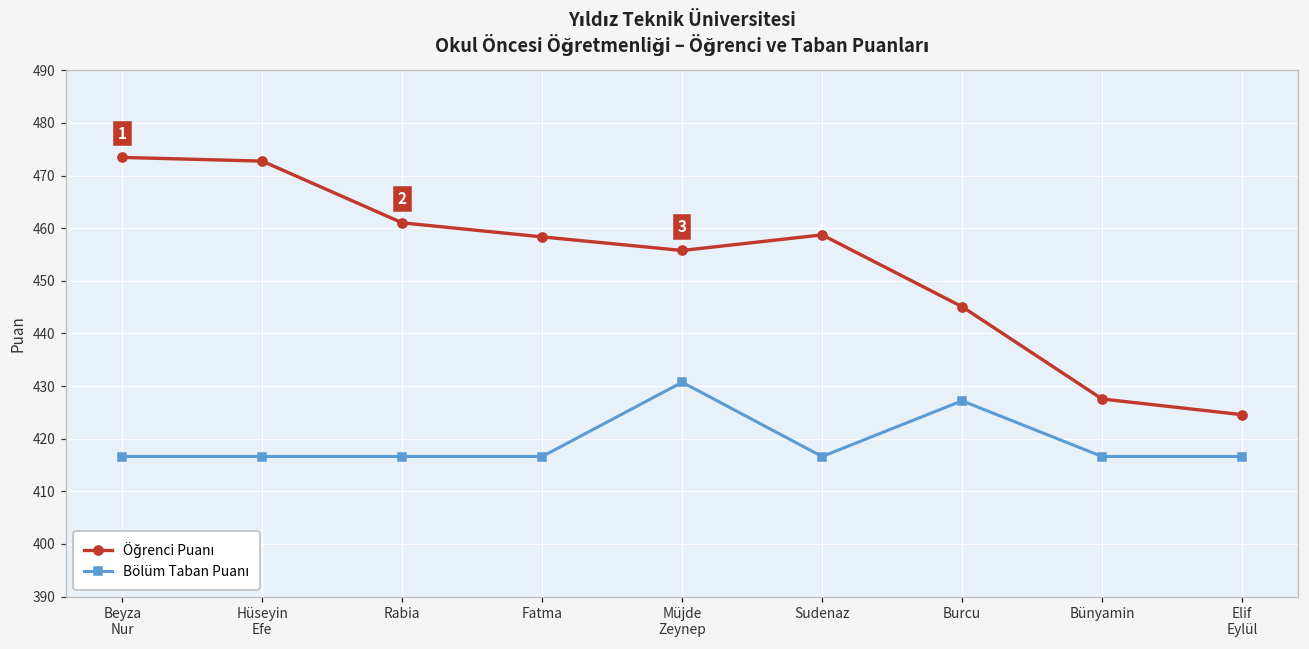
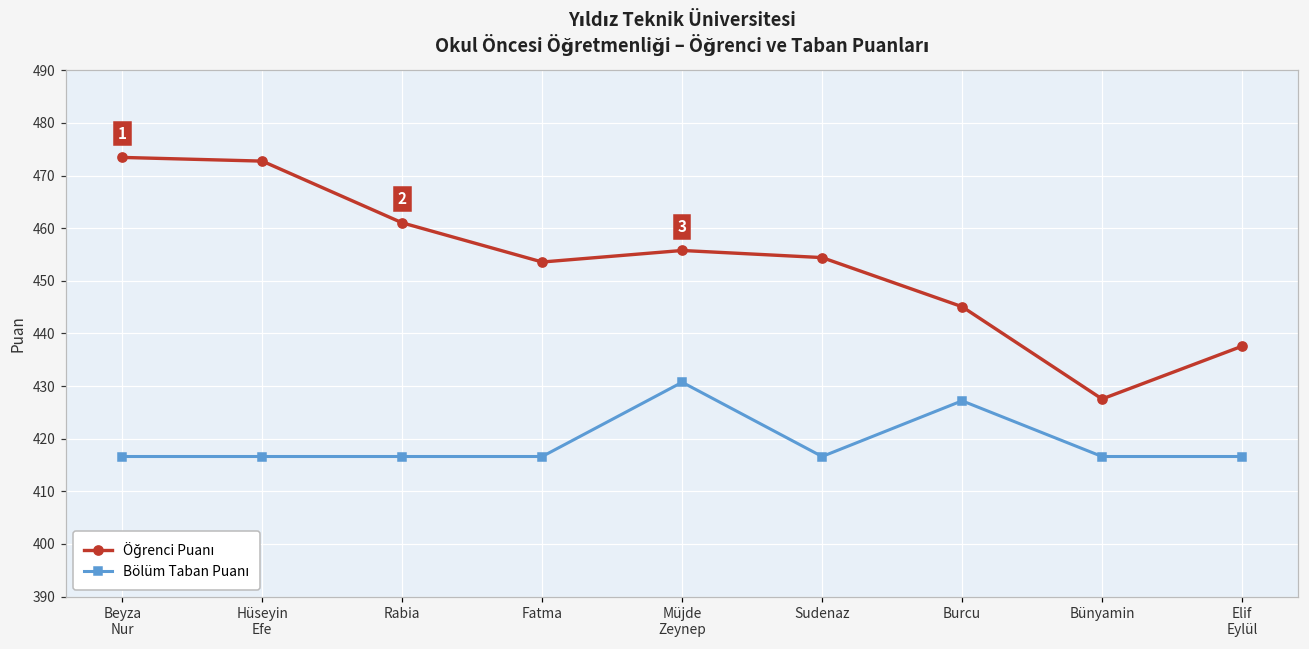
  {
    "Öğrenci Puanı": {
      "Hüseyin Efe": 473,
-     "Fatma": 458,
-     "Sudenaz": 459,
+     "Fatma": 454,
+     "Sudenaz": 454,
      "Burcu": 445,
      "Bünyamin": 428,
-     "Elif Eylül": 425
+     "Elif Eylül": 438
    },
    "Bölüm Taban Puanı": {
      "Beyza Nur": 417,
      "Hüseyin Efe": 417,
      "Rabia": 417,
      "Fatma": 417,
      "Müjde Zeynep": 431,
      "Sudenaz": 417,
      "Burcu": 427,
      "Bünyamin": 417,
      "Elif Eylül": 417
    }
  }
